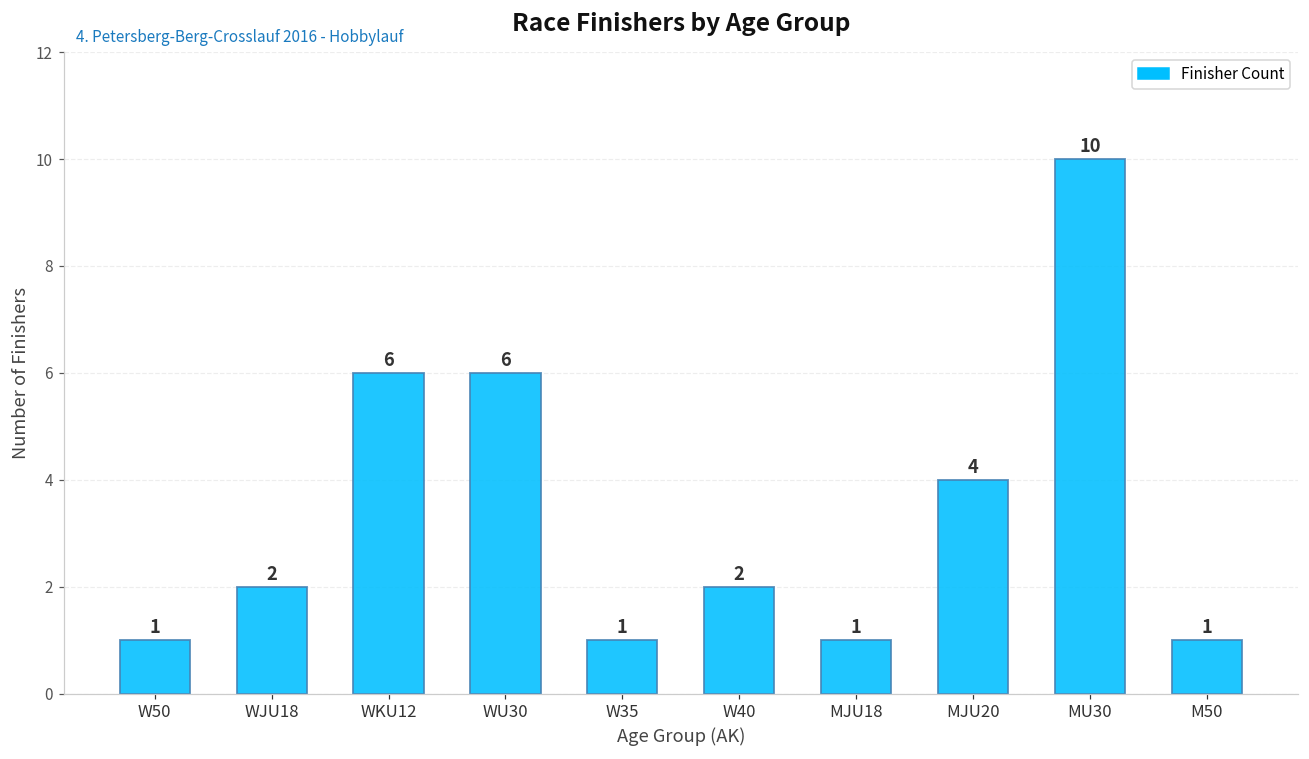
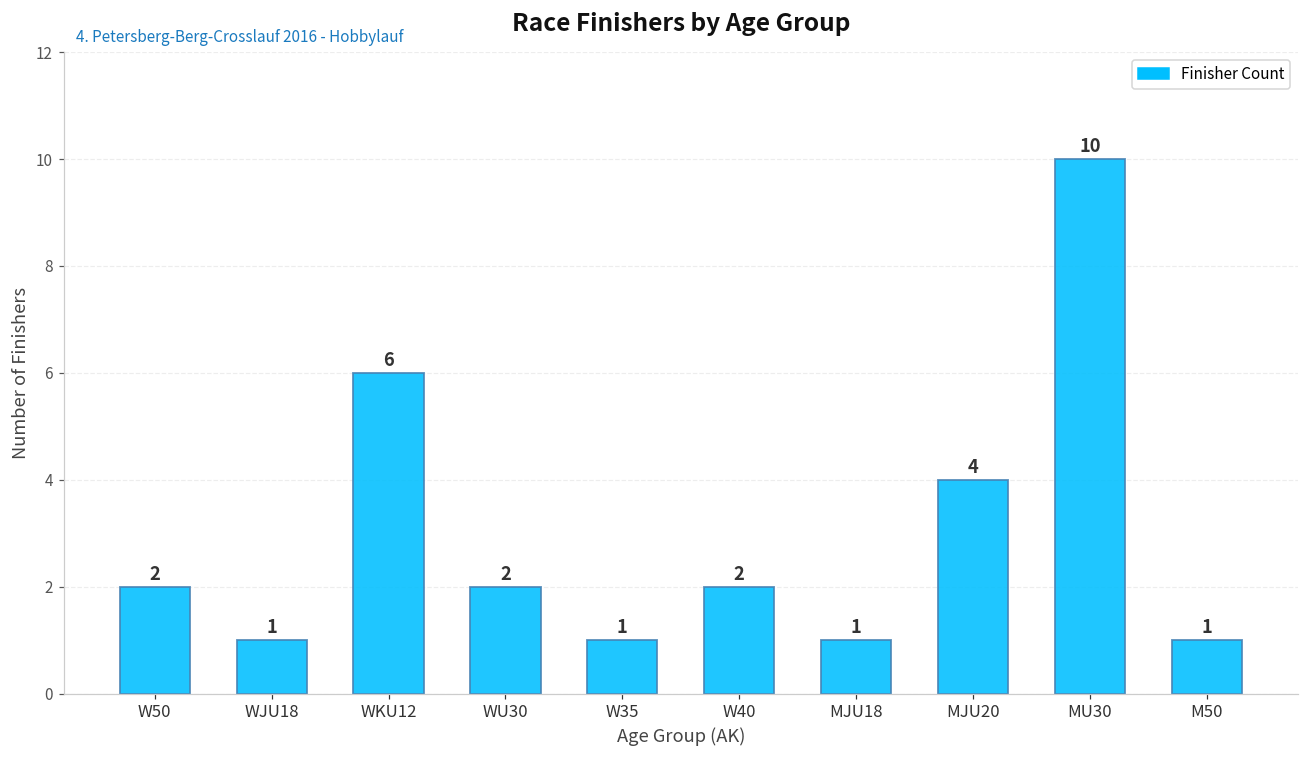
  {
-   "W50": 1,
-   "WJU18": 2,
+   "W50": 2,
+   "WJU18": 1,
    "WKU12": 6,
-   "WU30": 6,
+   "WU30": 2,
    "W35": 1,
    "W40": 2,
    "MJU18": 1,
    "MJU20": 4,
    "MU30": 10,
    "M50": 1
  }
